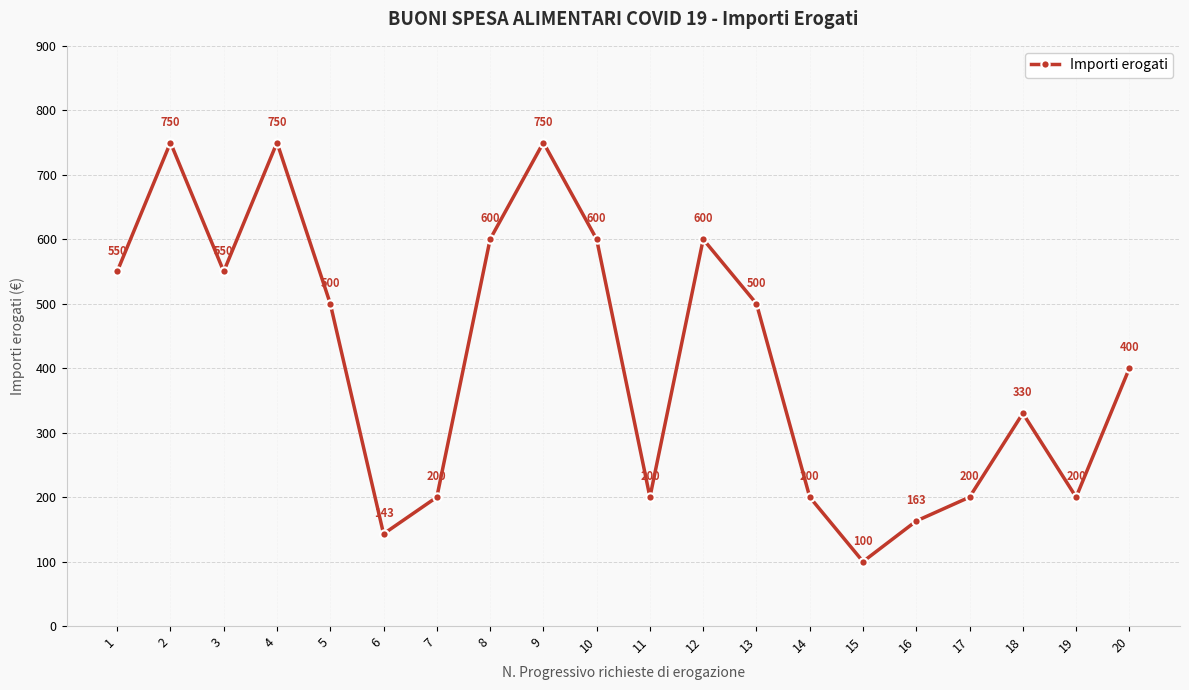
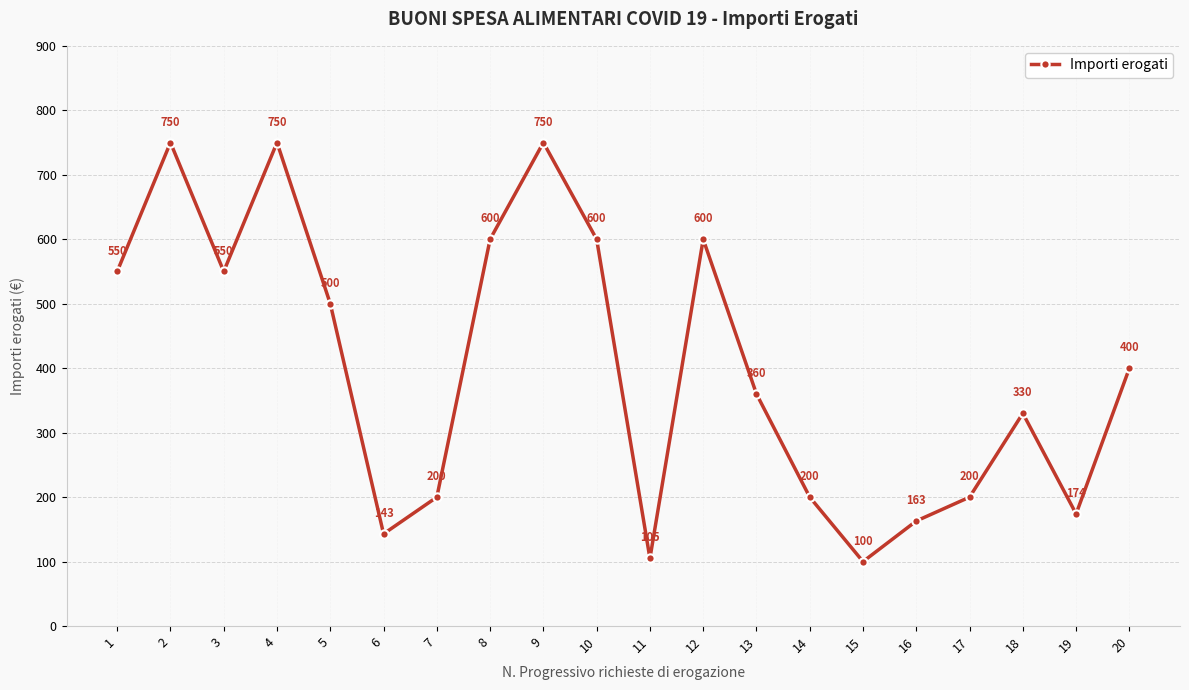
  {
    "1": 550,
    "2": 750,
    "3": 550,
    "4": 750,
    "5": 500,
    "6": 143,
    "7": 200,
    "8": 600,
    "9": 750,
    "10": 600,
-   "11": 200,
+   "11": 105,
    "12": 600,
-   "13": 500,
+   "13": 360,
    "14": 200,
    "15": 100,
    "16": 163,
    "17": 200,
    "18": 330,
-   "19": 200,
+   "19": 174,
    "20": 400
  }
